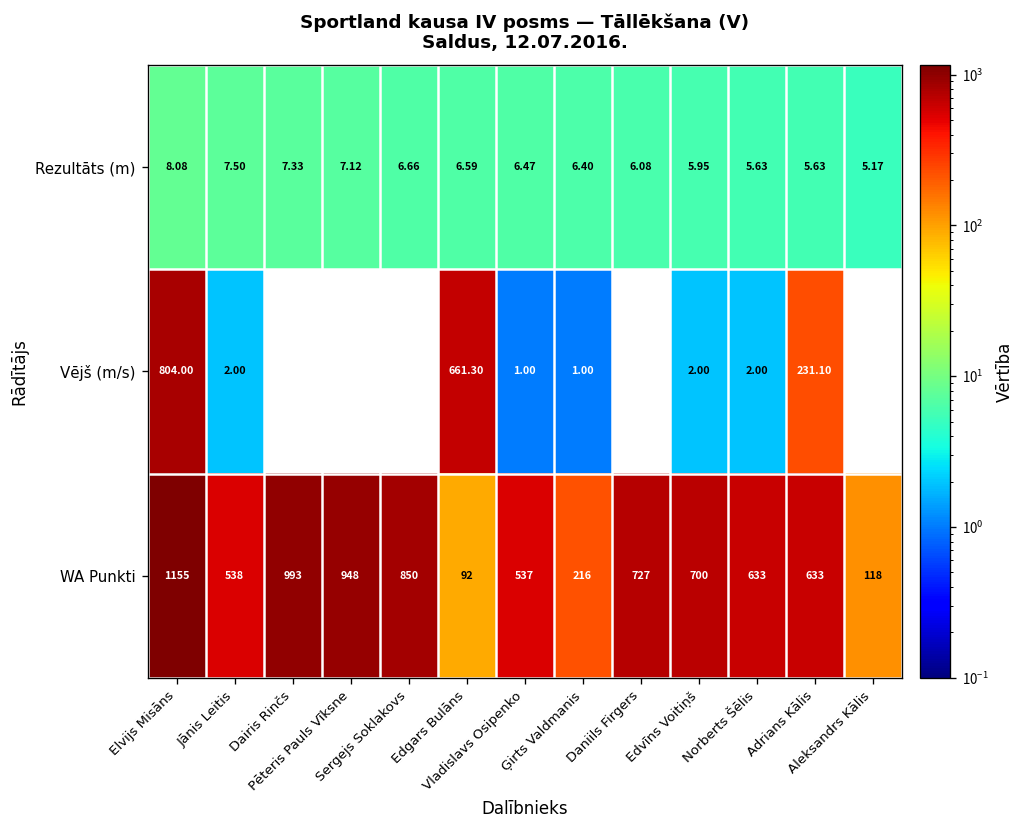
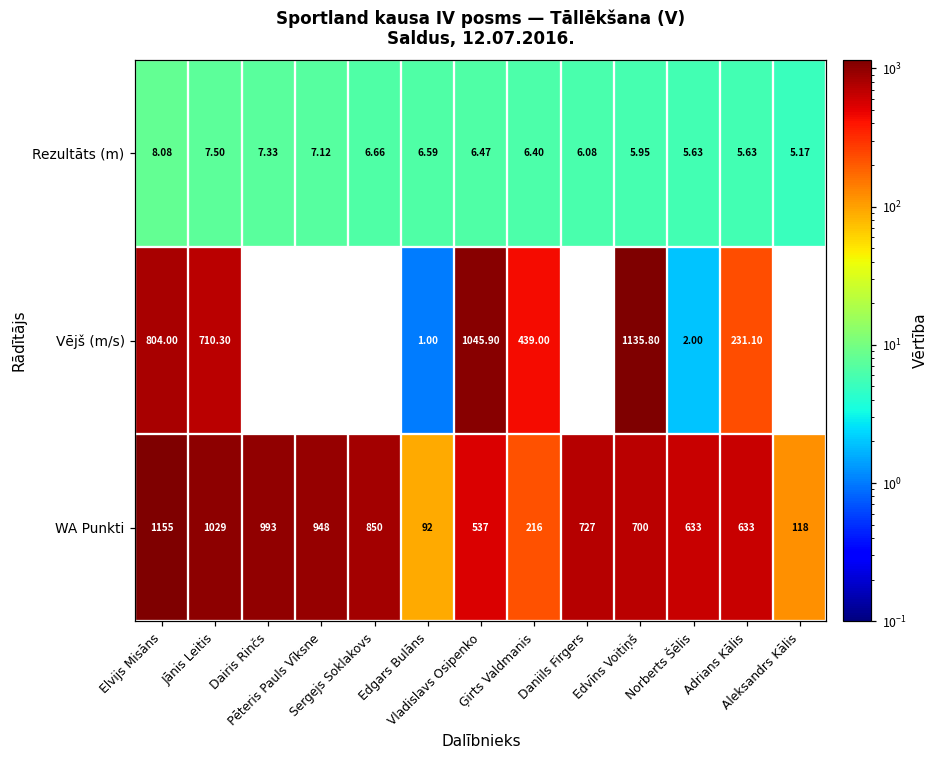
  {
    "Rezultāts (m)": {
      "Elvijs Misāns": 8.08,
      "Jānis Leitis": 7.50,
      "Dairis Rinčs": 7.33,
      "Pēteris Pauls Vīksne": 7.12,
      "Sergejs Soklakovs": 6.66,
      "Edgars Bulāns": 6.59,
      "Vladislavs Osipenko": 6.47,
      "Ģirts Valdmanis": 6.40,
      "Daniils Firgers": 6.08,
      "Edvīns Voitiņš": 5.95,
      "Norberts Šēlis": 5.63,
      "Adrians Kālis": 5.63,
      "Aleksandrs Kālis": 5.17
    },
    "Vējš (m/s)": {
      "Elvijs Misāns": 804.00,
-     "Jānis Leitis": 2.00,
-     "Edgars Bulāns": 661.30,
-     "Vladislavs Osipenko": 1.00,
-     "Ģirts Valdmanis": 1.00,
-     "Edvīns Voitiņš": 2.00,
+     "Jānis Leitis": 710.30,
+     "Edgars Bulāns": 1.00,
+     "Vladislavs Osipenko": 1045.90,
+     "Ģirts Valdmanis": 439.00,
+     "Edvīns Voitiņš": 1135.80,
      "Norberts Šēlis": 2.00,
      "Adrians Kālis": 231.10
    },
    "WA Punkti": {
      "Elvijs Misāns": 1155,
-     "Jānis Leitis": 538,
+     "Jānis Leitis": 1029,
      "Dairis Rinčs": 993,
      "Pēteris Pauls Vīksne": 948,
      "Sergejs Soklakovs": 850,
      "Edgars Bulāns": 92,
      "Vladislavs Osipenko": 537,
      "Ģirts Valdmanis": 216,
      "Daniils Firgers": 727,
      "Edvīns Voitiņš": 700,
      "Norberts Šēlis": 633,
      "Adrians Kālis": 633,
      "Aleksandrs Kālis": 118
    }
  }
